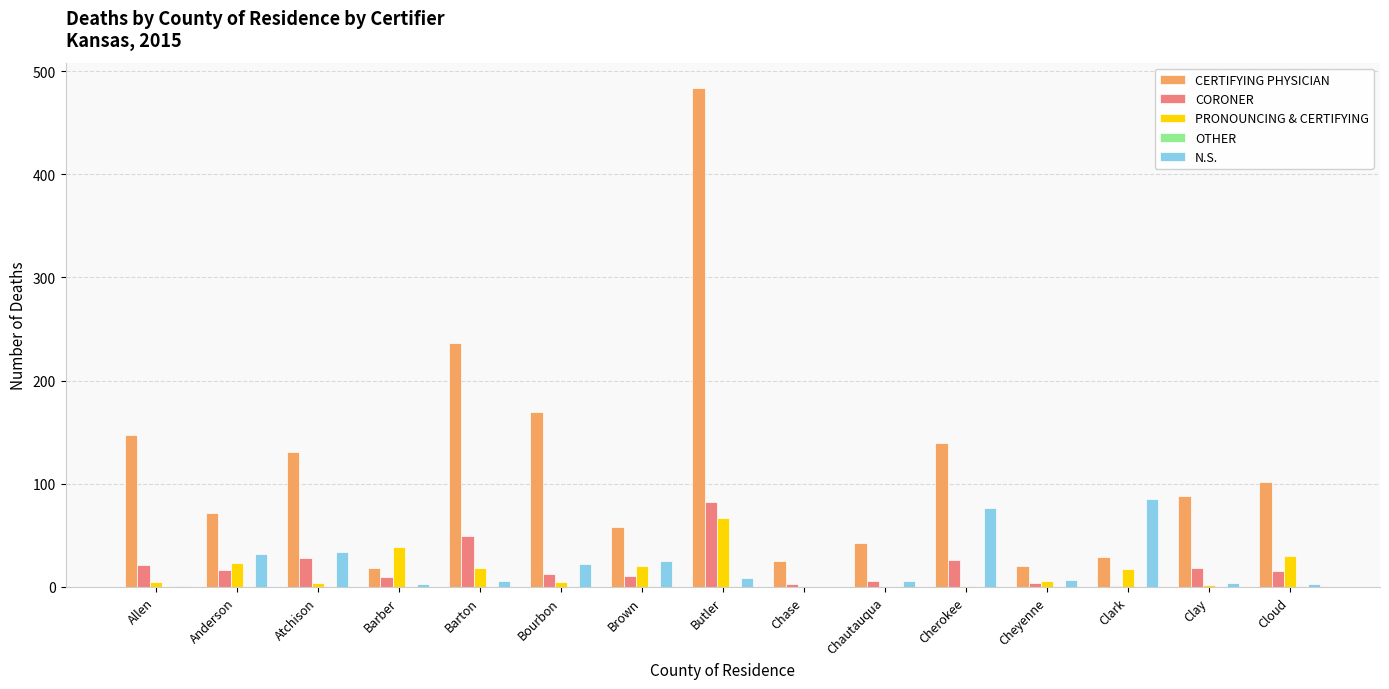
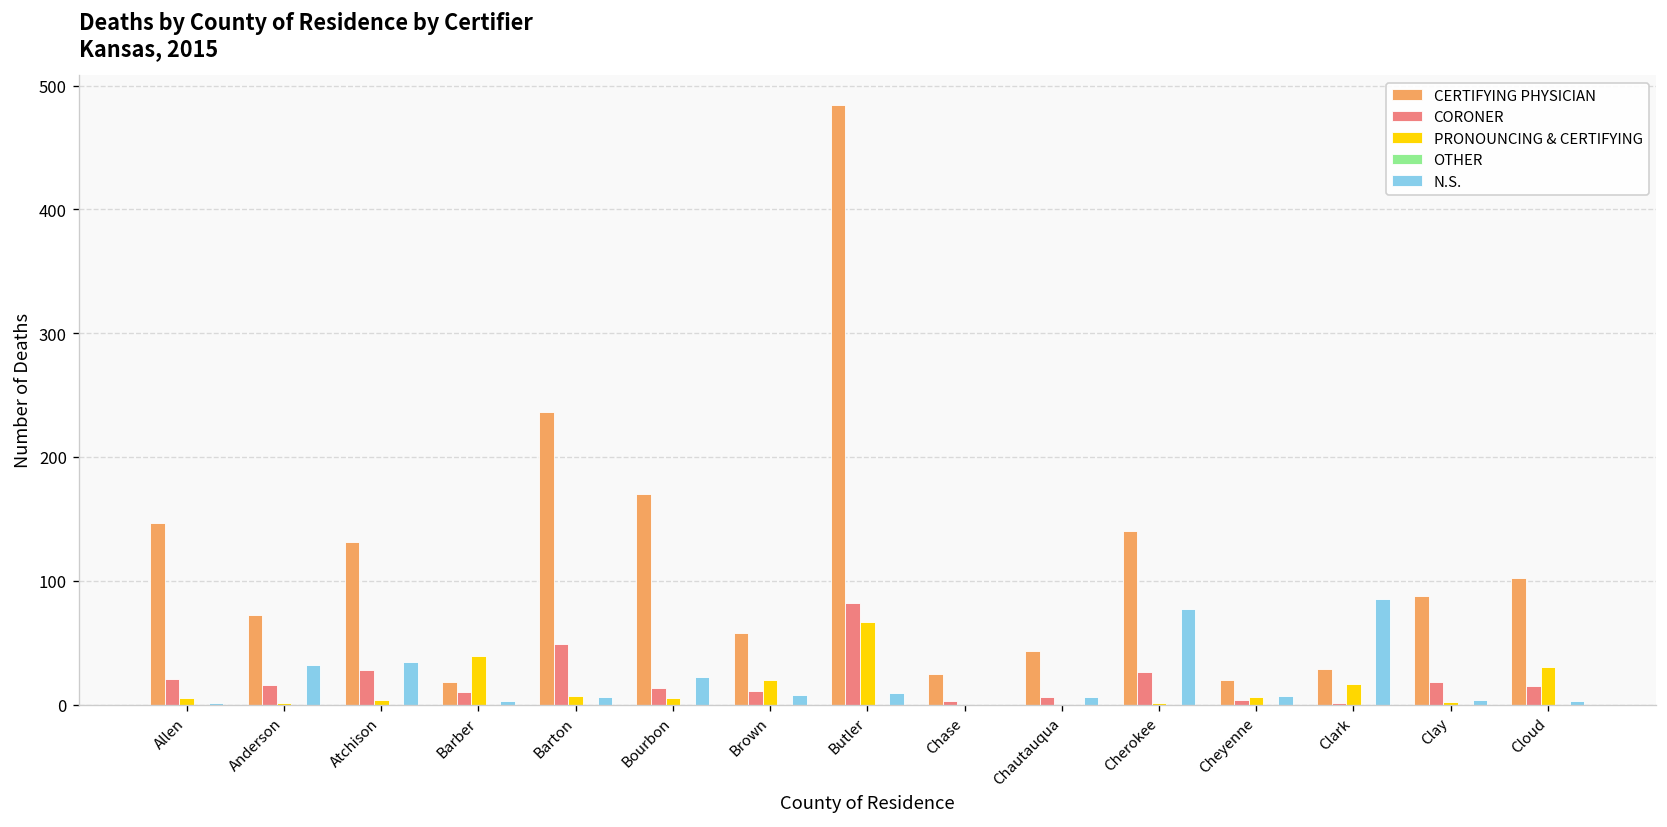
  {
    "PRONOUNCING & CERTIFYING": {
      "Allen": 5,
-     "Anderson": 23,
+     "Anderson": 1,
      "Atchison": 4,
      "Barber": 39,
-     "Barton": 18,
+     "Barton": 7,
      "Bourbon": 5,
      "Brown": 20,
      "Butler": 67,
      "Chase": 0,
      "Chautauqua": 0,
      "Cheyenne": 6,
      "Clark": 17,
      "Cloud": 30
    },
    "OTHER": {
      "Allen": 0,
      "Anderson": 0,
      "Atchison": 0,
      "Barber": 0,
      "Barton": 0,
      "Bourbon": 0,
      "Brown": 0,
      "Butler": 0,
      "Chase": 0,
      "Chautauqua": 0,
      "Cherokee": 0,
      "Cheyenne": 0,
      "Clark": 0,
      "Clay": 0,
      "Cloud": 0
    },
    "N.S.": {
      "Anderson": 32,
      "Atchison": 34,
      "Barber": 3,
      "Barton": 6,
      "Bourbon": 22,
-     "Brown": 25,
+     "Brown": 8,
      "Butler": 9,
      "Chase": 0,
      "Chautauqua": 6,
      "Cherokee": 77,
      "Cheyenne": 7,
      "Clark": 85,
      "Clay": 4,
      "Cloud": 3
    }
  }
